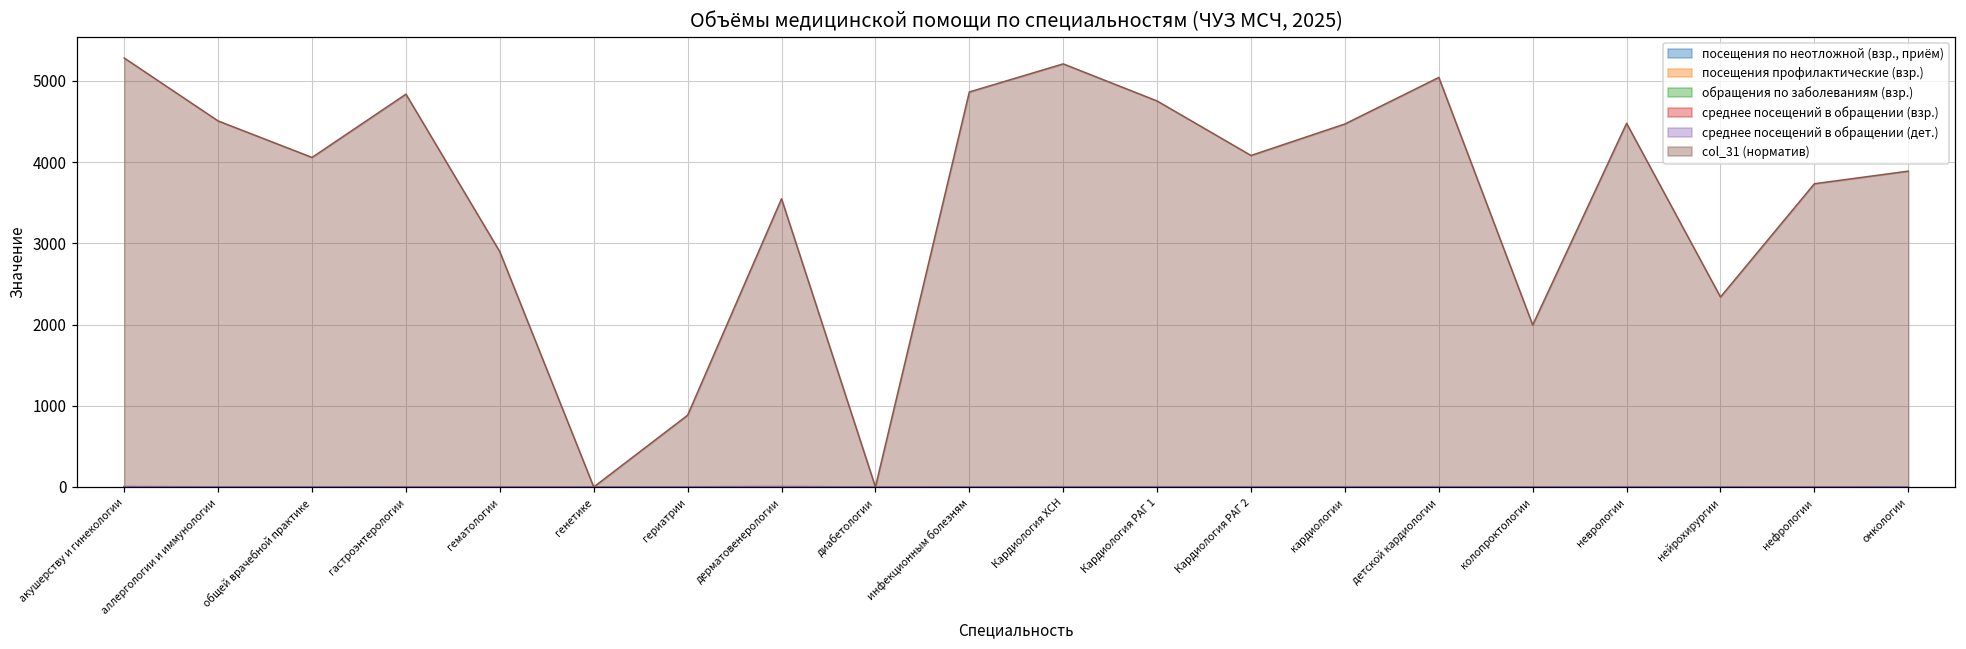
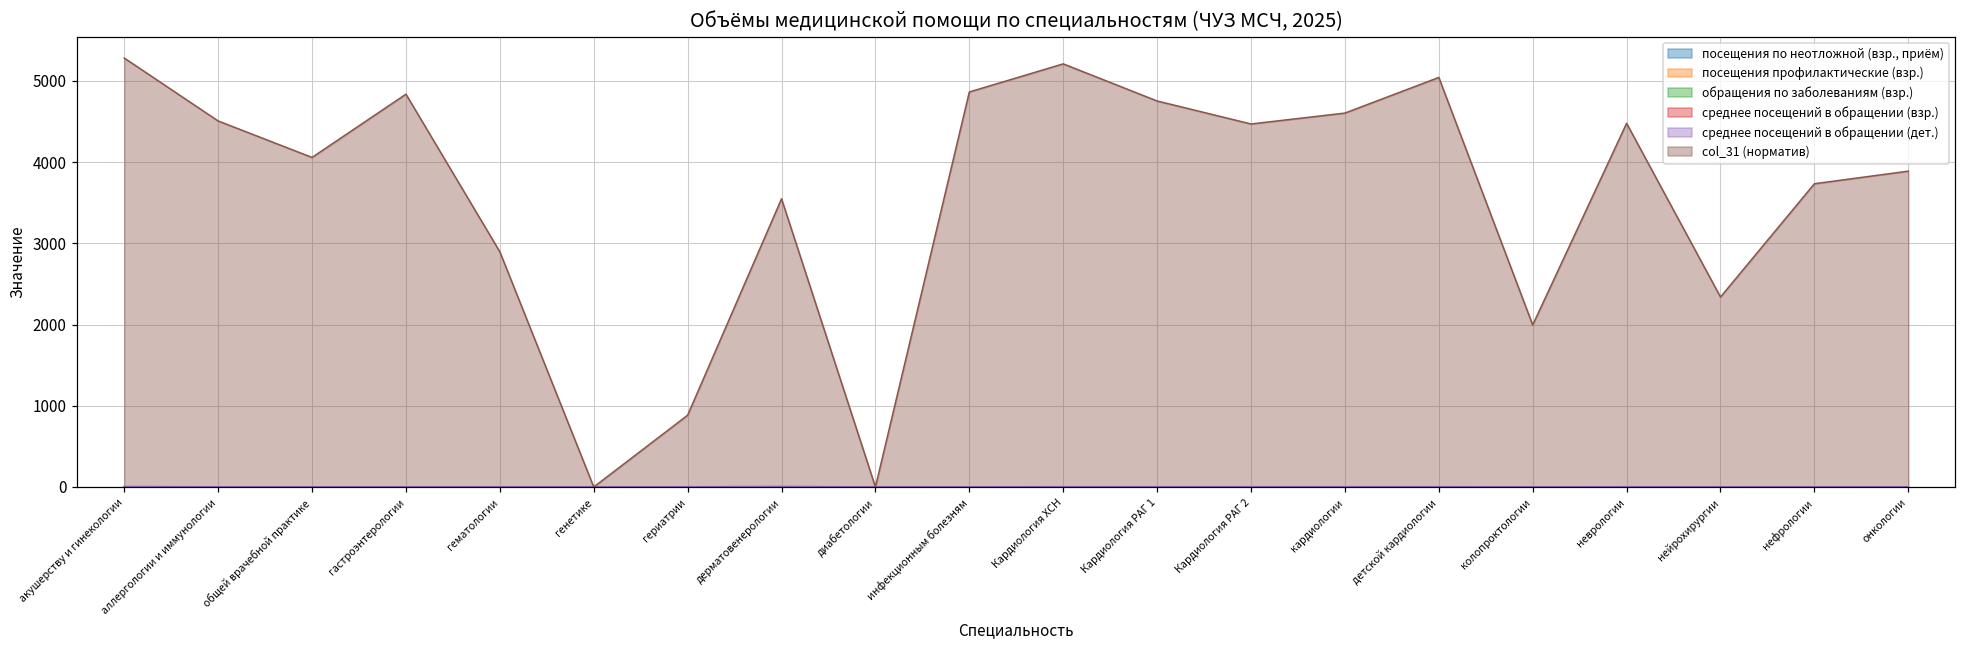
  {
    "col_31 (норматив)": {
      "акушерству и гинекологии": 5300,
      "аллергологии и иммунологии": 4500,
      "общей врачебной практике": 4100,
      "гастроэнтерологии": 4800,
      "гематологии": 2900,
      "гериатрии": 900,
      "дерматовенерологии": 3500,
      "инфекционным болезням": 4900,
      "Кардиология ХСН": 5200,
      "Кардиология РАГ 1": 4800,
-     "Кардиология РАГ 2": 4100,
-     "кардиологии": 4500,
+     "Кардиология РАГ 2": 4500,
+     "кардиологии": 4600,
      "детской кардиологии": 5000,
      "колопроктологии": 2000,
      "неврологии": 4500,
      "нейрохирургии": 2300,
      "нефрологии": 3700,
      "онкологии": 3900
    }
  }
